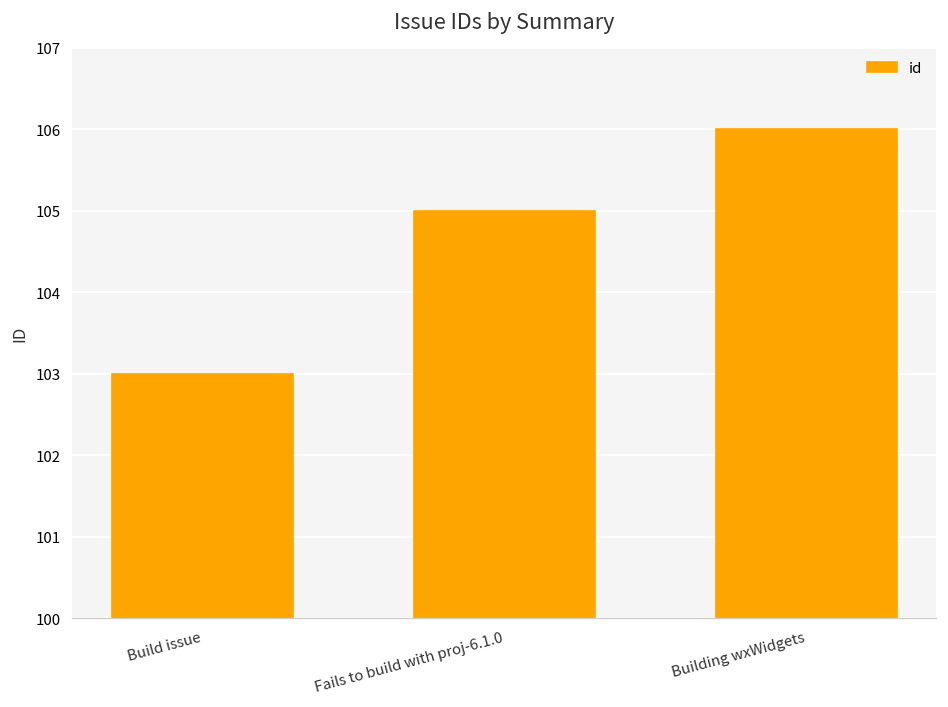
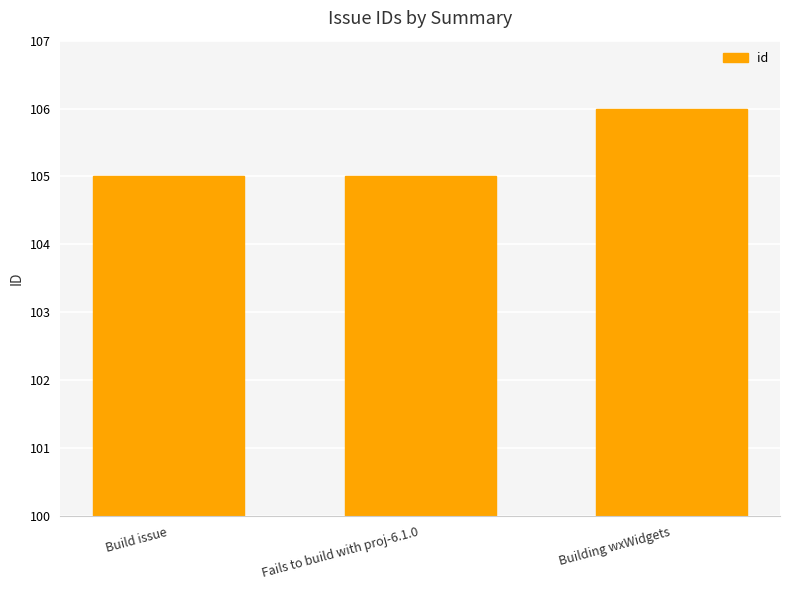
  {
-   "Build issue": 103,
+   "Build issue": 105,
    "Fails to build with proj-6.1.0": 105,
    "Building wxWidgets": 106
  }
